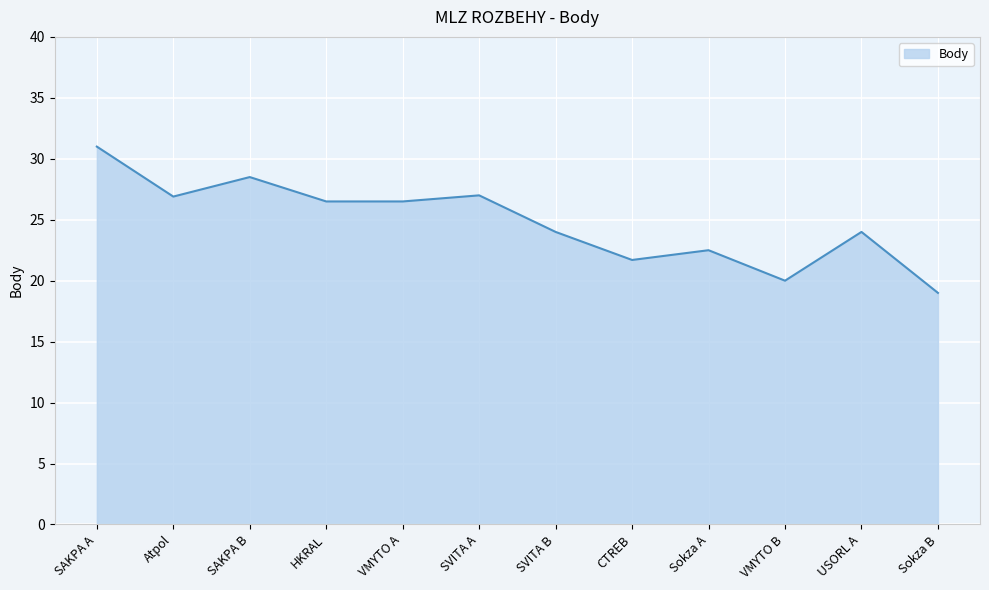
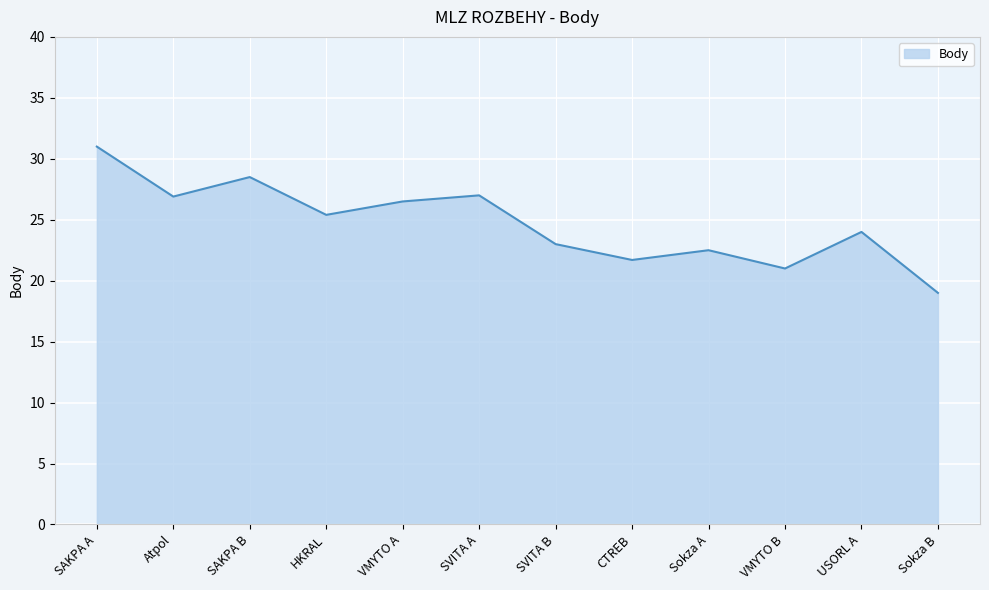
  {
    "SAKPA A": 31.0,
    "Atpol": 26.9,
    "SAKPA B": 28.5,
-   "HKRAL": 26.5,
+   "HKRAL": 25.4,
    "VMYTO A": 26.5,
    "SVITA A": 27.0,
-   "SVITA B": 24,
+   "SVITA B": 23,
    "CTREB": 21.7,
    "Sokza A": 22.5,
-   "VMYTO B": 20,
+   "VMYTO B": 21,
    "USORL A": 24.0,
    "Sokza B": 19.0
  }
